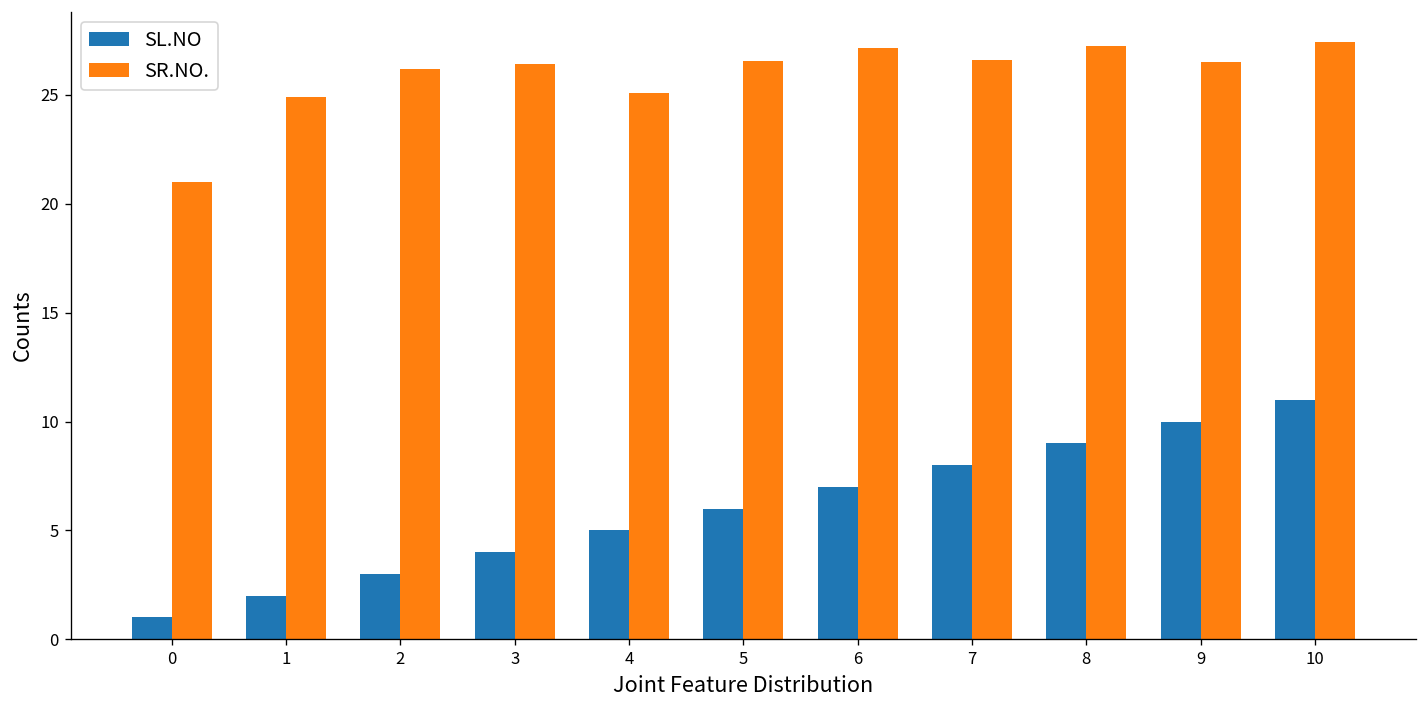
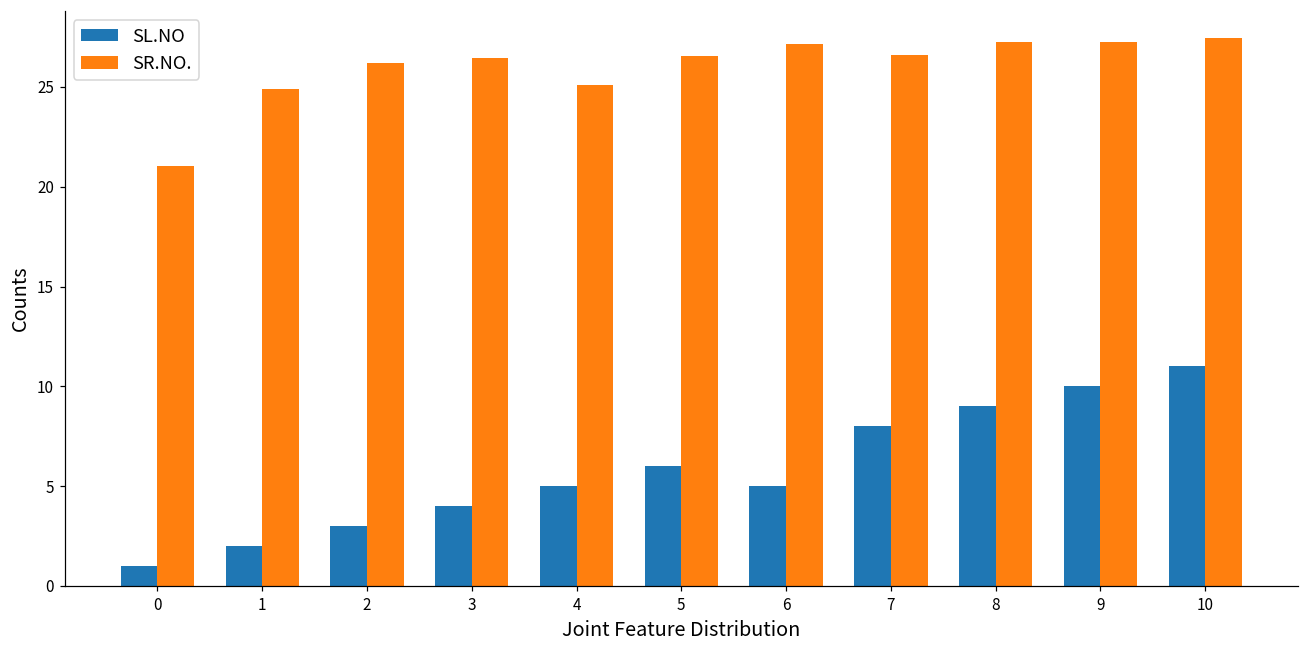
  {
    "SL.NO": {
      "0": 1,
      "1": 2,
      "2": 3,
      "3": 4,
      "4": 5,
      "5": 6,
-     "6": 7,
+     "6": 5,
      "7": 8,
      "8": 9,
      "9": 10,
      "10": 11
    },
    "SR.NO.": {
      "0": 21.0,
      "1": 24.9,
      "2": 26.2,
      "3": 26.4,
      "4": 25.1,
      "5": 26.5,
      "6": 27.2,
      "7": 26.6,
      "8": 27.2,
-     "9": 26.5,
+     "9": 27.3,
      "10": 27.4
    }
  }
